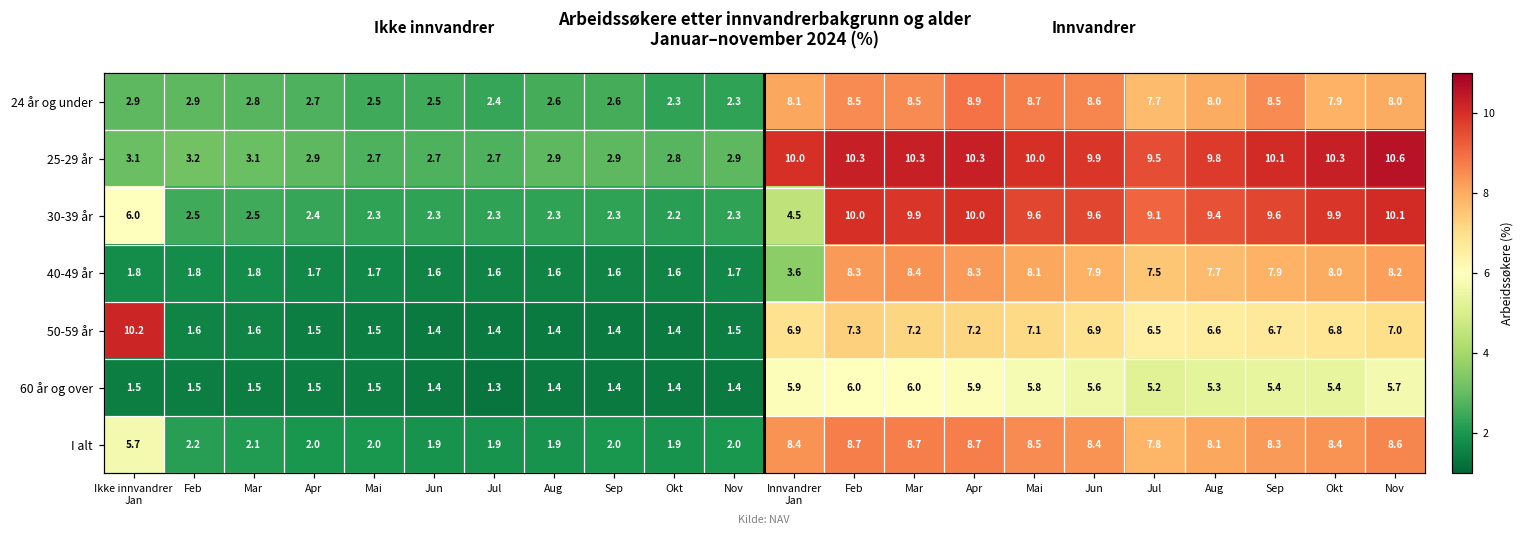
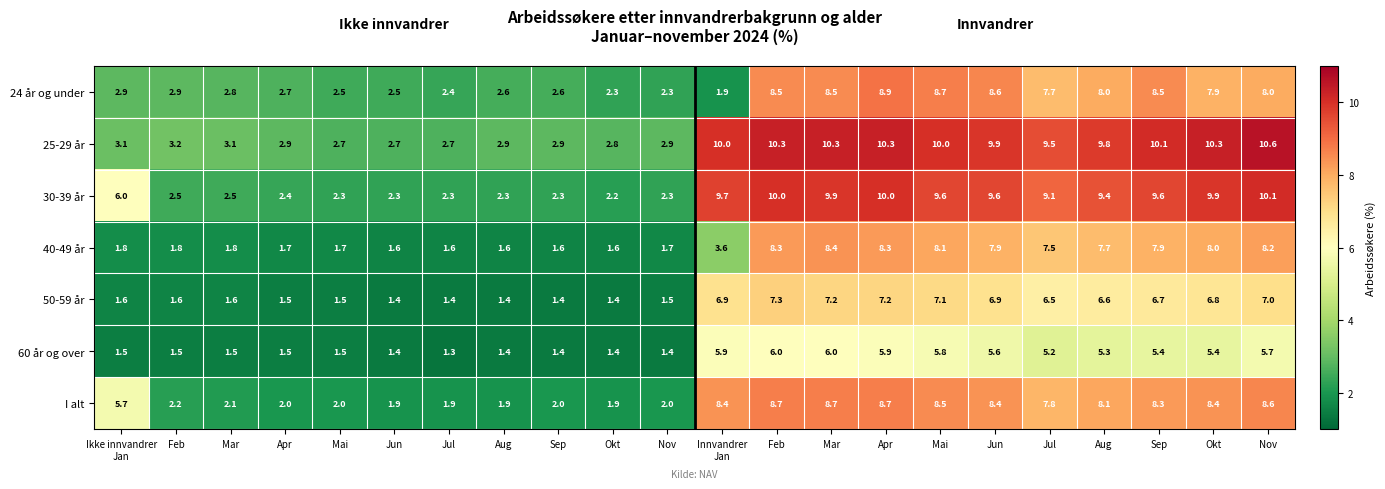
  {
    "24 år og under": {
      "Ikke innvandrer Jan": 2.9,
-     "Innvandrer Jan": 8.1
+     "Innvandrer Jan": 1.9
    },
    "25-29 år": {
      "Ikke innvandrer Jan": 3.1,
      "Innvandrer Jan": 10.0
    },
    "30-39 år": {
      "Ikke innvandrer Jan": 6.0,
-     "Innvandrer Jan": 4.5
+     "Innvandrer Jan": 9.7
    },
    "40-49 år": {
      "Ikke innvandrer Jan": 1.8,
      "Innvandrer Jan": 3.6
    },
    "50-59 år": {
-     "Ikke innvandrer Jan": 10.2,
+     "Ikke innvandrer Jan": 1.6,
      "Innvandrer Jan": 6.9
    },
    "60 år og over": {
      "Ikke innvandrer Jan": 1.5,
      "Innvandrer Jan": 5.9
    },
    "I alt": {
      "Ikke innvandrer Jan": 5.7,
      "Innvandrer Jan": 8.4
    }
  }
